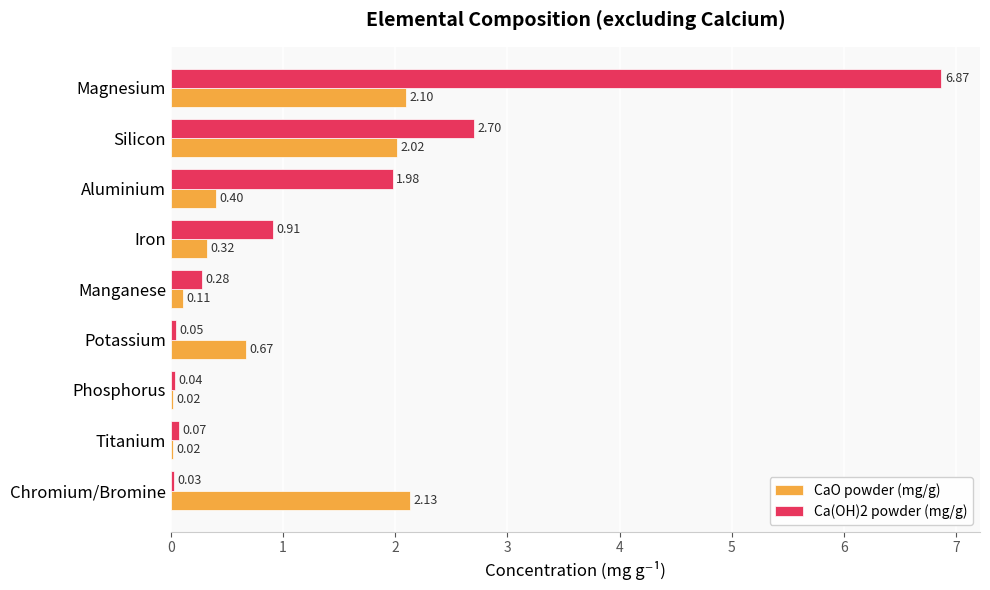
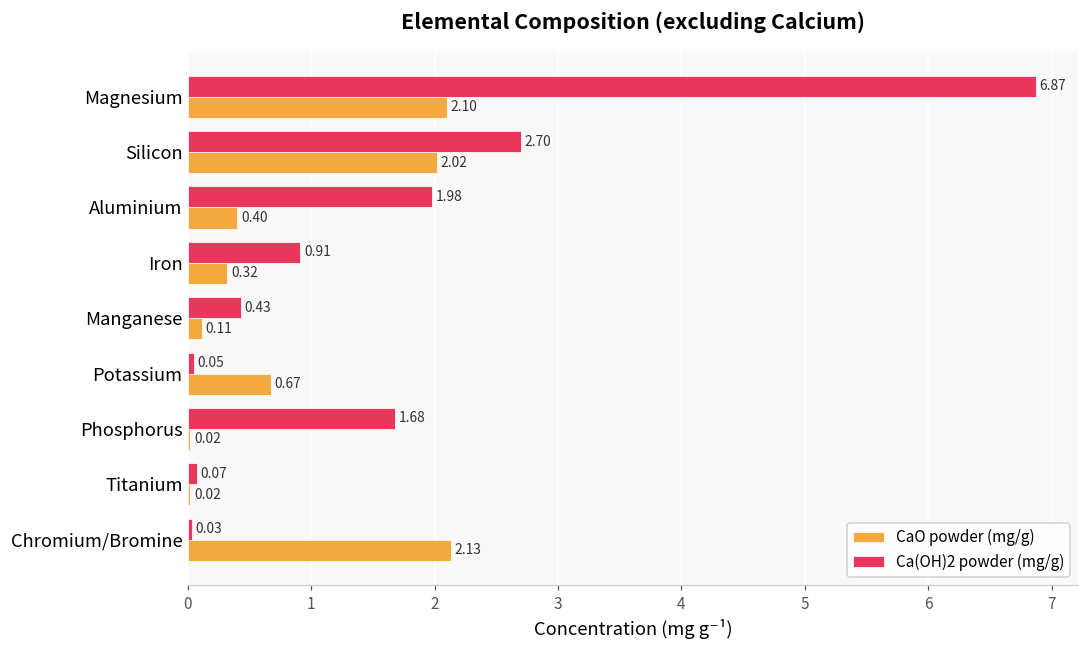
  {
    "CaO powder (mg/g)": {
      "Magnesium": 2.10,
      "Silicon": 2.02,
      "Aluminium": 0.40,
      "Iron": 0.32,
      "Manganese": 0.11,
      "Potassium": 0.67,
      "Phosphorus": 0.02,
      "Titanium": 0.02,
      "Chromium/Bromine": 2.13
    },
    "Ca(OH)2 powder (mg/g)": {
      "Magnesium": 6.87,
      "Silicon": 2.70,
      "Aluminium": 1.98,
      "Iron": 0.91,
-     "Manganese": 0.28,
+     "Manganese": 0.43,
      "Potassium": 0.05,
-     "Phosphorus": 0.04,
+     "Phosphorus": 1.68,
      "Titanium": 0.07,
      "Chromium/Bromine": 0.03
    }
  }
